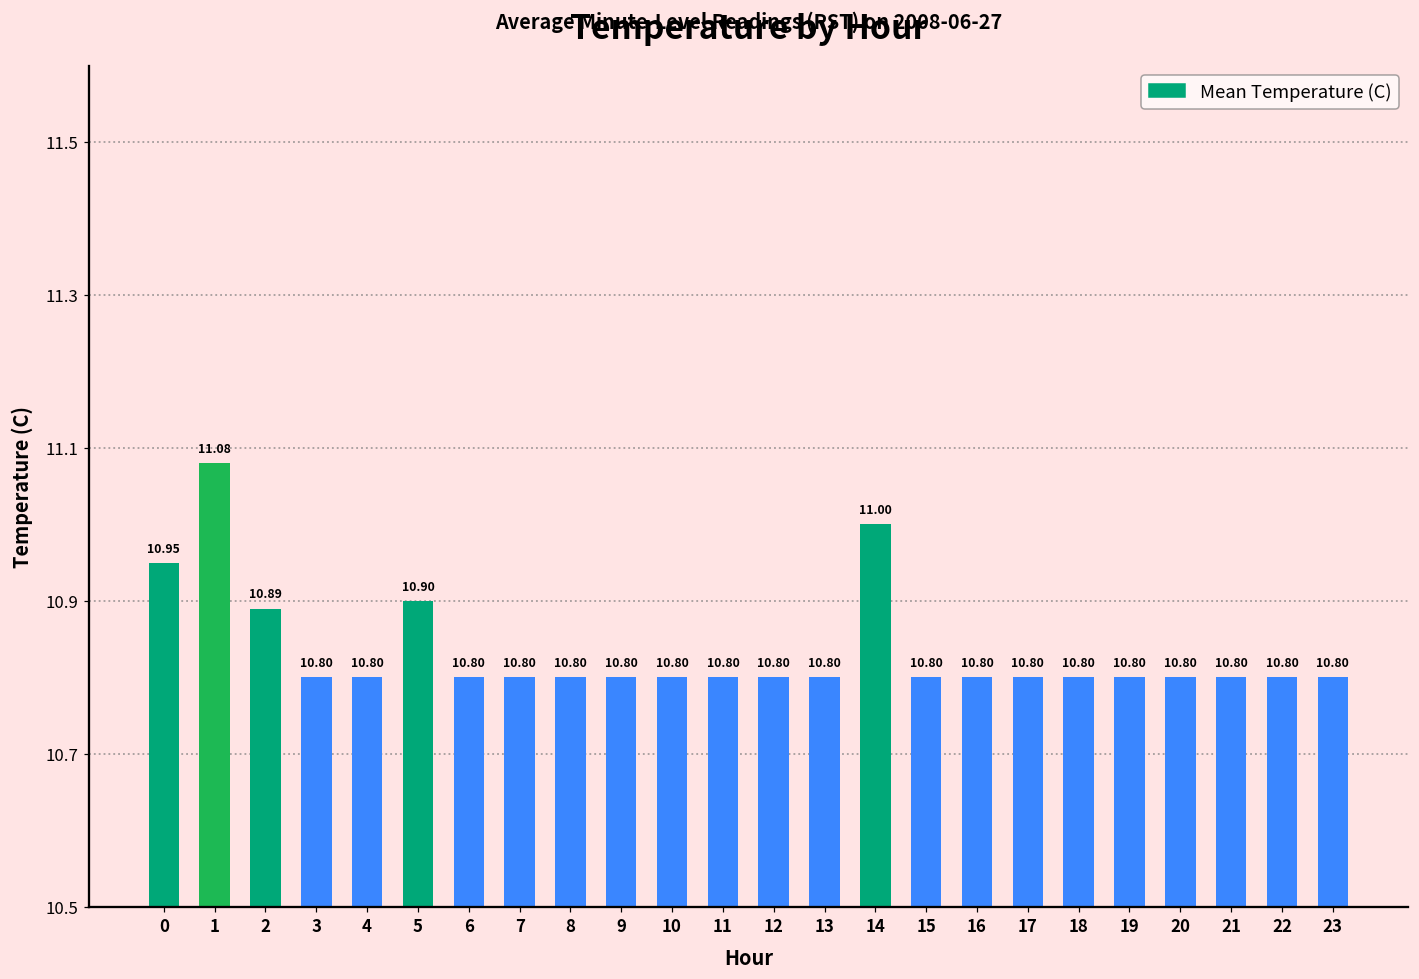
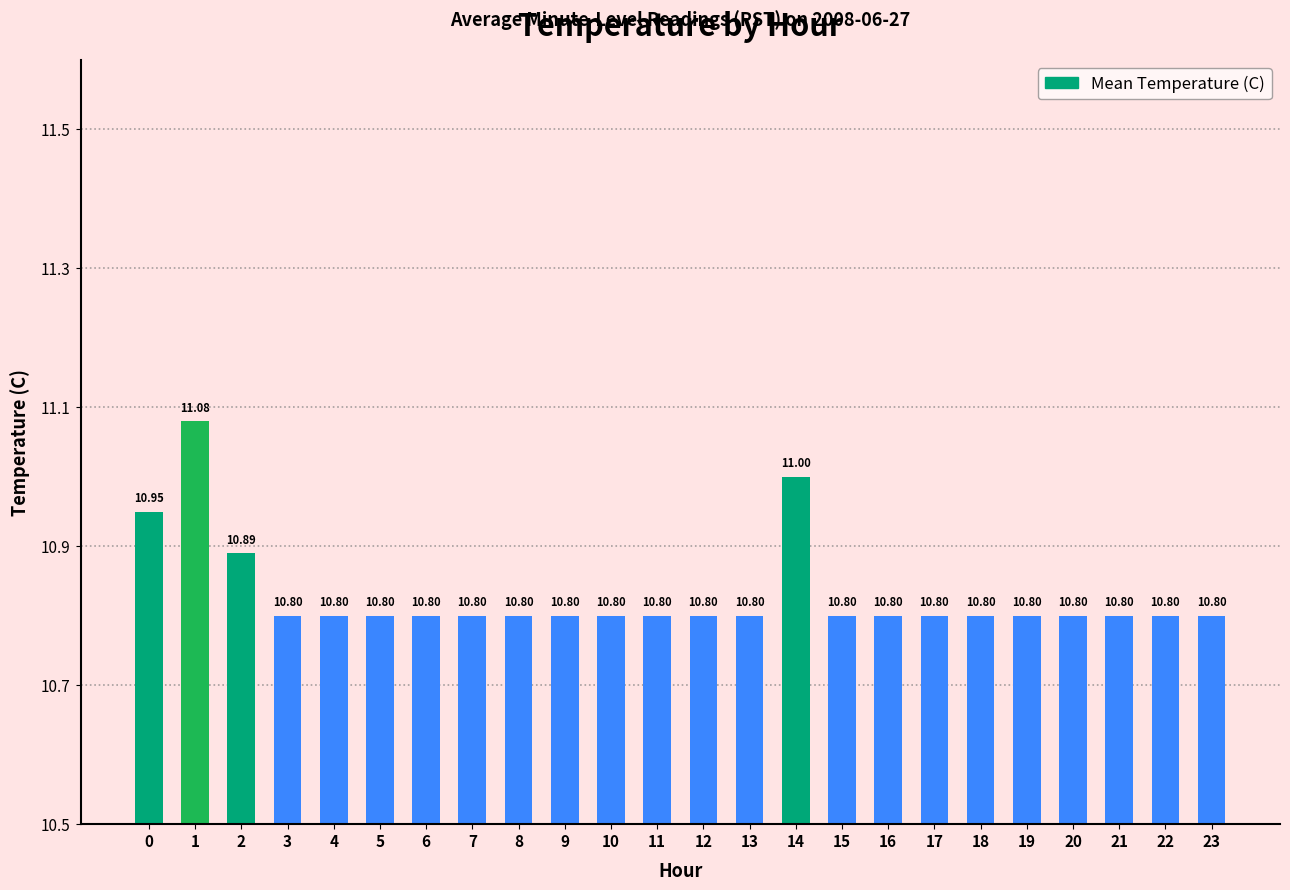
  {
    "0": 10.95,
    "1": 11.08,
    "2": 10.89,
    "3": 10.80,
    "4": 10.80,
-   "5": 10.90,
+   "5": 10.80,
    "6": 10.80,
    "7": 10.80,
    "8": 10.80,
    "9": 10.80,
    "10": 10.80,
    "11": 10.80,
    "12": 10.80,
    "13": 10.80,
    "14": 11.00,
    "15": 10.80,
    "16": 10.80,
    "17": 10.80,
    "18": 10.80,
    "19": 10.80,
    "20": 10.80,
    "21": 10.80,
    "22": 10.80,
    "23": 10.80
  }
